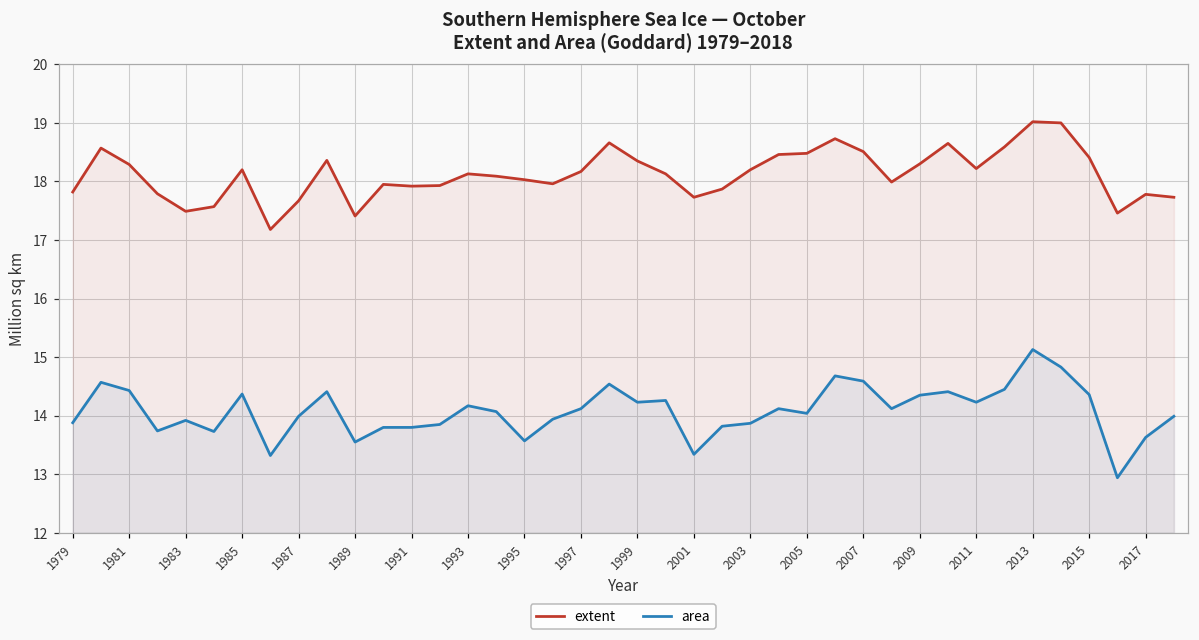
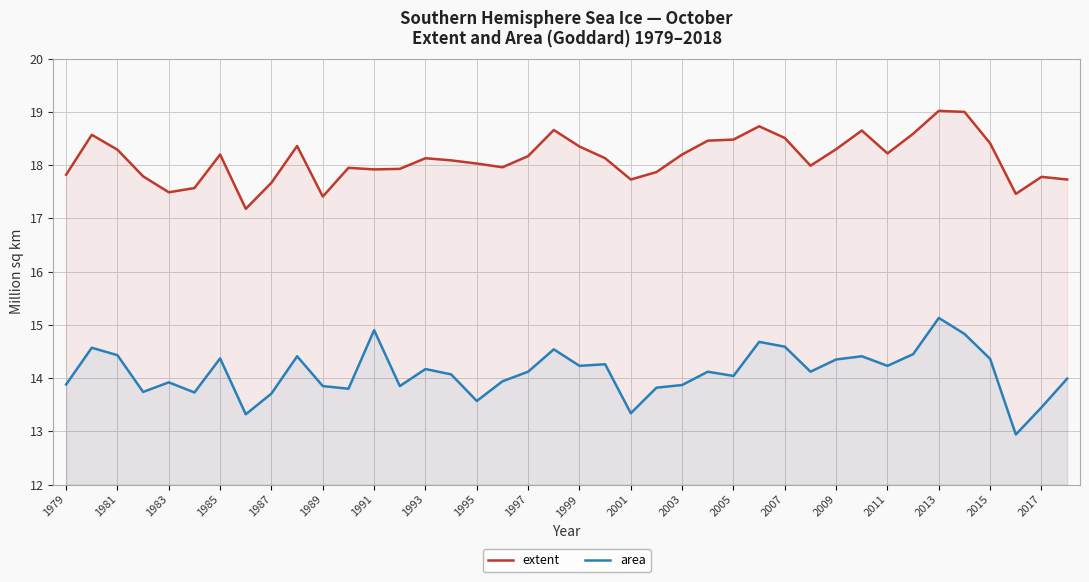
  {
    "extent": {
      "1979": 17.8,
      "1981": 18.3,
      "1983": 17.5,
      "1985": 18.2,
      "1987": 17.7,
      "1989": 17.4,
      "1991": 17.9,
      "1993": 18.1,
      "1995": 18.0,
      "1997": 18.2,
      "1999": 18.4,
      "2001": 17.7,
      "2003": 18.2,
      "2005": 18.5,
      "2007": 18.5,
      "2009": 18.3,
      "2011": 18.2,
      "2013": 19.0,
      "2015": 18.4,
      "2017": 17.8
    },
    "area": {
      "1979": 13.9,
      "1981": 14.4,
      "1983": 13.9,
      "1985": 14.4,
-     "1987": 14.0,
-     "1989": 13.6,
-     "1991": 13.8,
+     "1987": 13.7,
+     "1989": 13.9,
+     "1991": 14.9,
      "1993": 14.2,
      "1995": 13.6,
      "1997": 14.1,
      "1999": 14.2,
      "2001": 13.3,
      "2003": 13.9,
      "2005": 14.0,
      "2007": 14.6,
      "2009": 14.4,
      "2011": 14.2,
      "2013": 15.1,
      "2015": 14.4,
-     "2017": 13.6
+     "2017": 13.5
    }
  }
